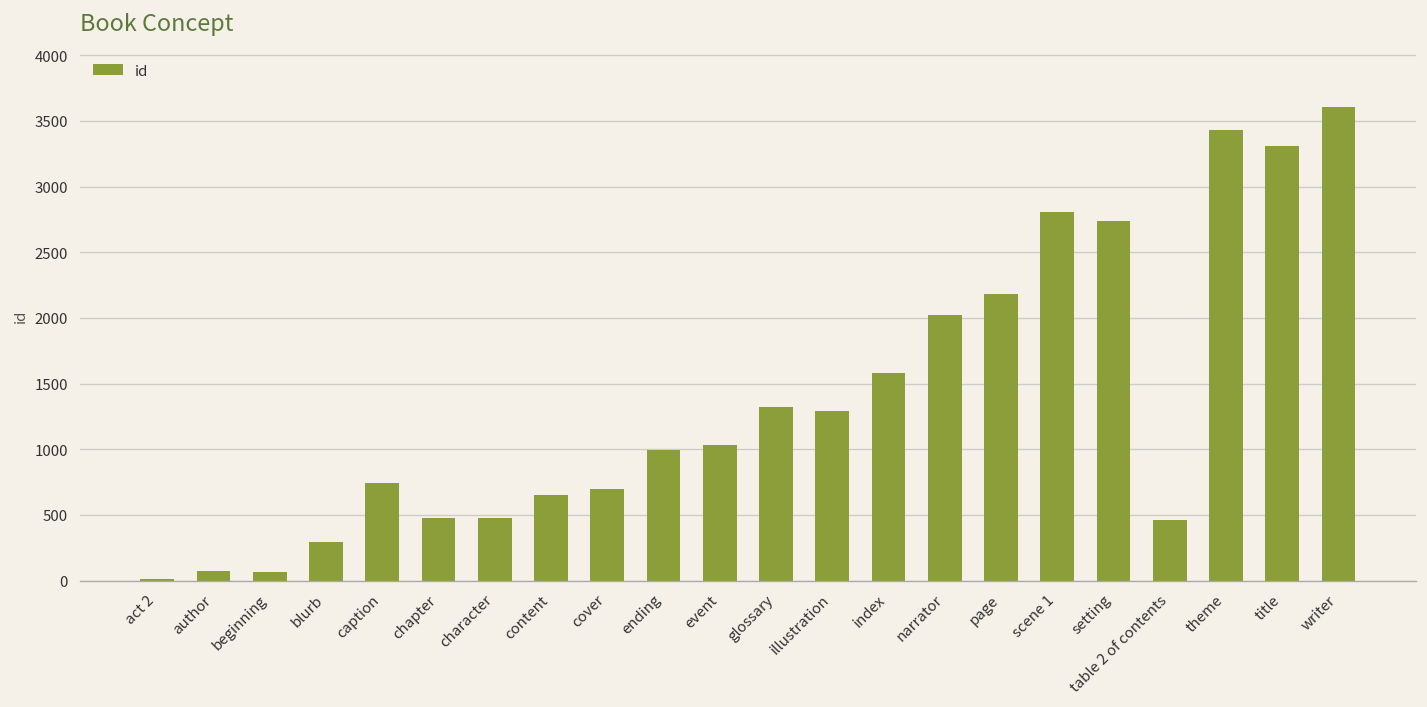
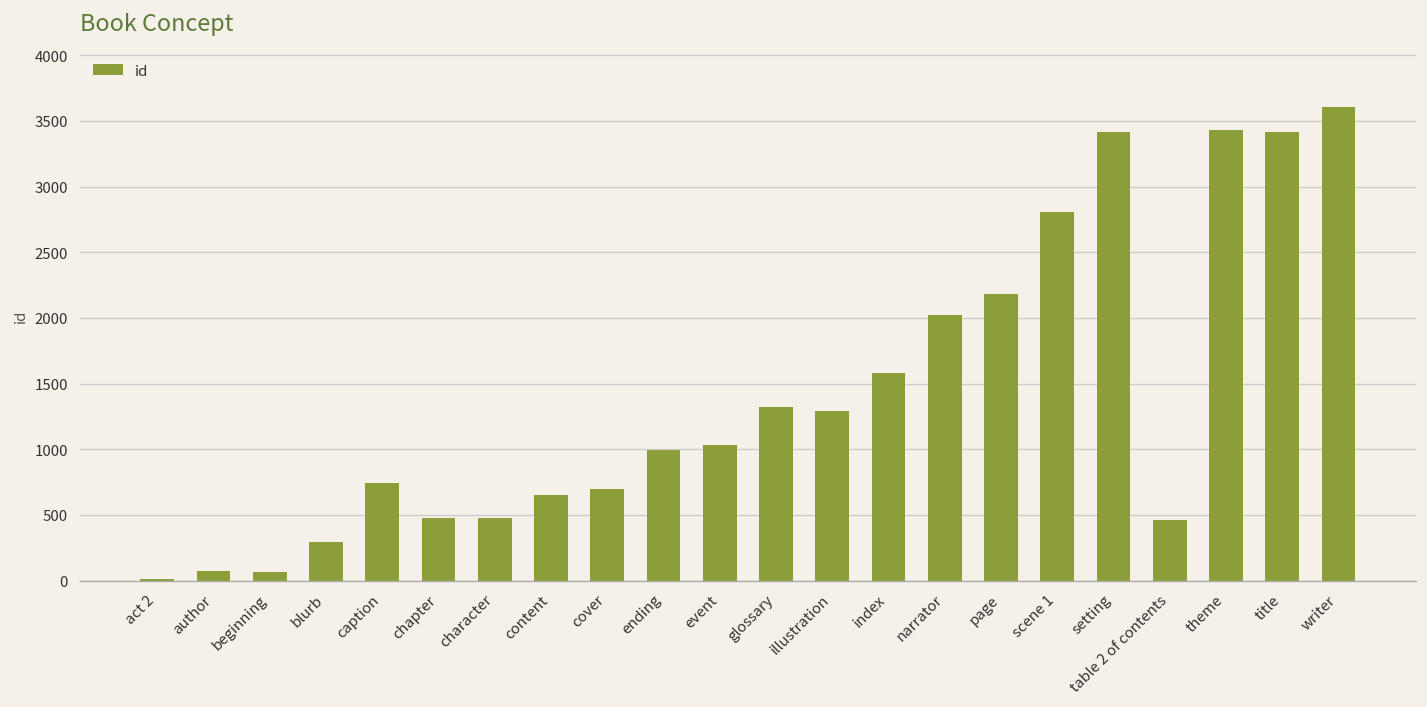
  {
    "author": 70,
    "beginning": 70,
    "blurb": 290,
    "caption": 740,
    "chapter": 470,
    "character": 480,
    "content": 650,
    "cover": 700,
    "ending": 1000,
    "event": 1030,
    "glossary": 1320,
    "illustration": 1290,
    "index": 1580,
    "narrator": 2020,
    "page": 2190,
    "scene 1": 2800,
-   "setting": 2740,
+   "setting": 3420,
    "table 2 of contents": 460,
    "theme": 3430,
-   "title": 3310,
+   "title": 3420,
    "writer": 3610
  }
